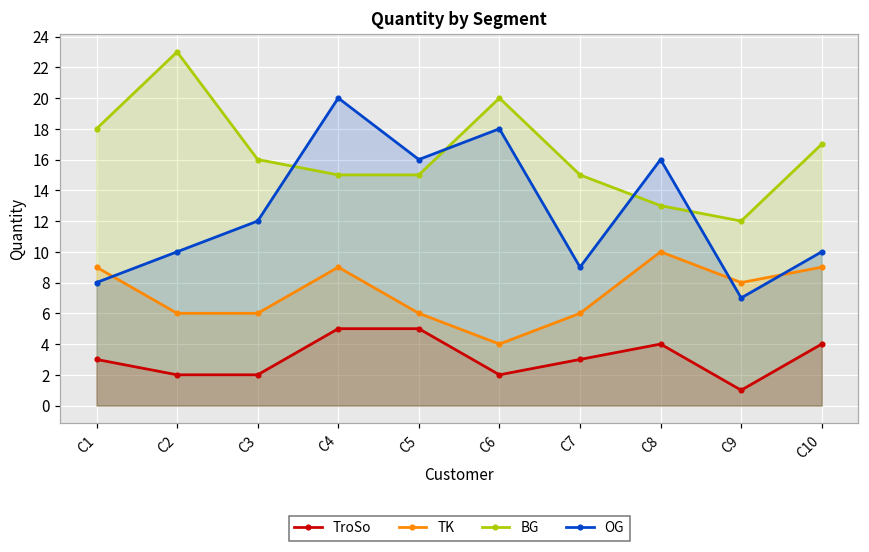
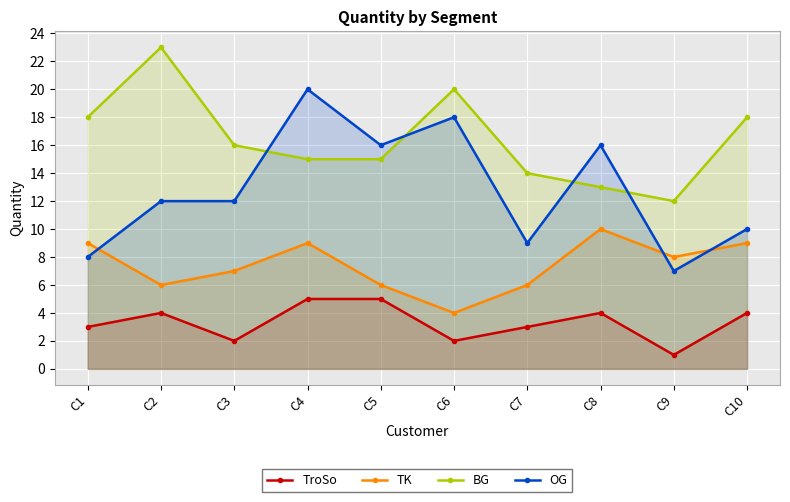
  {
    "TroSo": {
      "C1": 3,
-     "C2": 2,
+     "C2": 4,
      "C3": 2,
      "C4": 5,
      "C5": 5,
      "C6": 2,
      "C7": 3,
      "C8": 4,
      "C9": 1,
      "C10": 4
    },
    "TK": {
      "C1": 9,
      "C2": 6,
-     "C3": 6,
+     "C3": 7,
      "C4": 9,
      "C5": 6,
      "C6": 4,
      "C7": 6,
      "C8": 10,
      "C9": 8,
      "C10": 9
    },
    "BG": {
      "C1": 18,
      "C2": 23,
      "C3": 16,
      "C4": 15,
      "C5": 15,
      "C6": 20,
-     "C7": 15,
+     "C7": 14,
      "C8": 13,
      "C9": 12,
-     "C10": 17
+     "C10": 18
    },
    "OG": {
      "C1": 8,
-     "C2": 10,
+     "C2": 12,
      "C3": 12,
      "C4": 20,
      "C5": 16,
      "C6": 18,
      "C7": 9,
      "C8": 16,
      "C9": 7,
      "C10": 10
    }
  }
